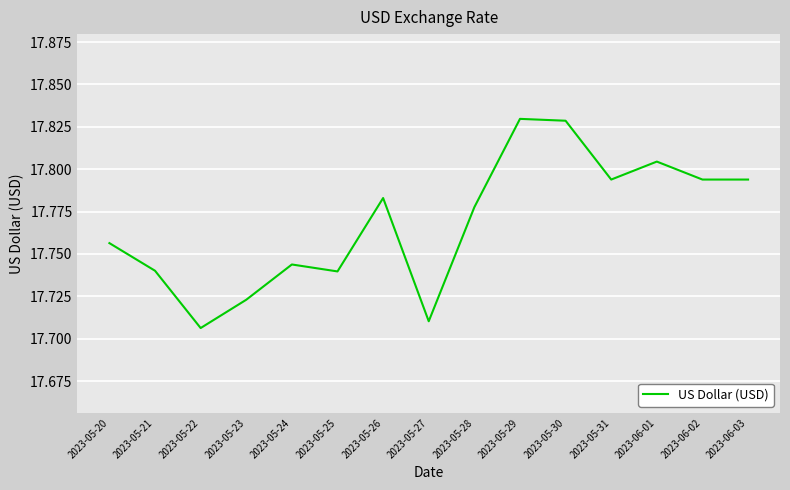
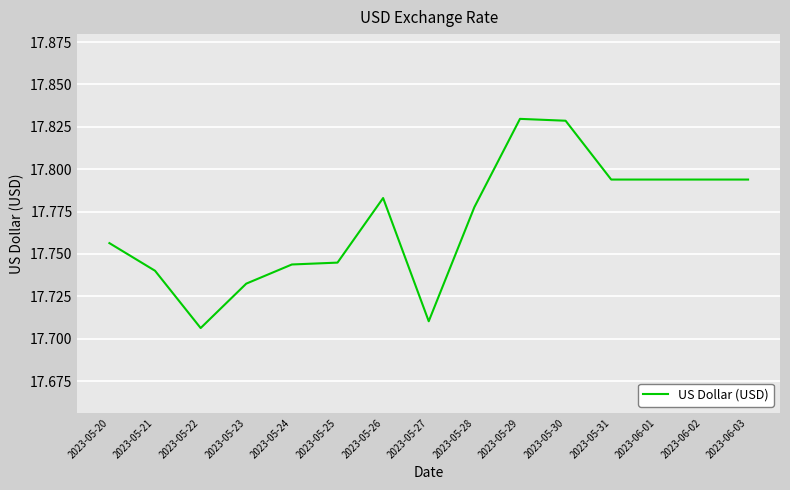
  {
    "2023-05-20": 17.756,
    "2023-05-21": 17.740,
    "2023-05-22": 17.706,
-   "2023-05-23": 17.723,
+   "2023-05-23": 17.733,
    "2023-05-24": 17.744,
-   "2023-05-25": 17.740,
+   "2023-05-25": 17.745,
    "2023-05-26": 17.783,
    "2023-05-27": 17.710,
    "2023-05-28": 17.778,
    "2023-05-29": 17.830,
    "2023-05-30": 17.829,
    "2023-05-31": 17.794,
-   "2023-06-01": 17.805,
+   "2023-06-01": 17.794,
    "2023-06-02": 17.794,
    "2023-06-03": 17.794
  }
